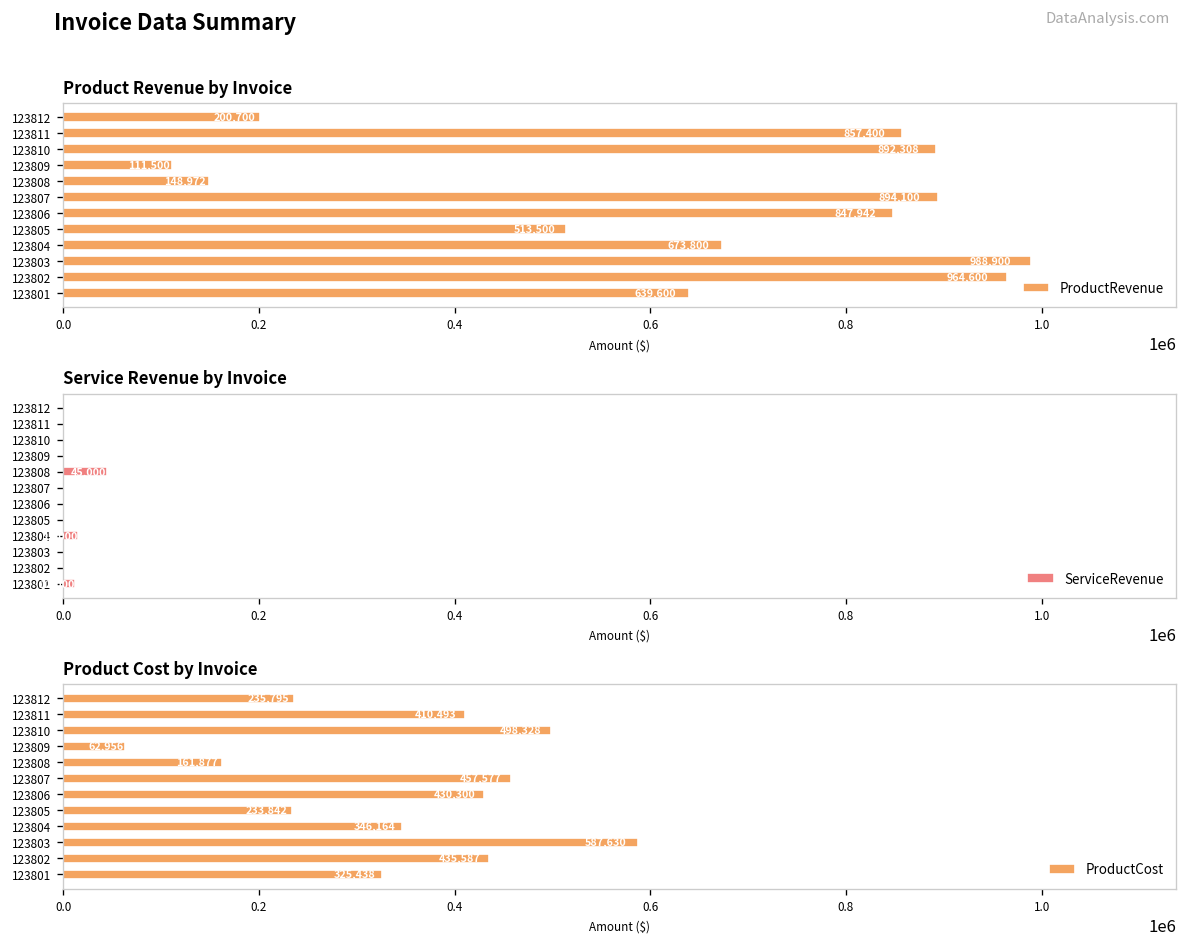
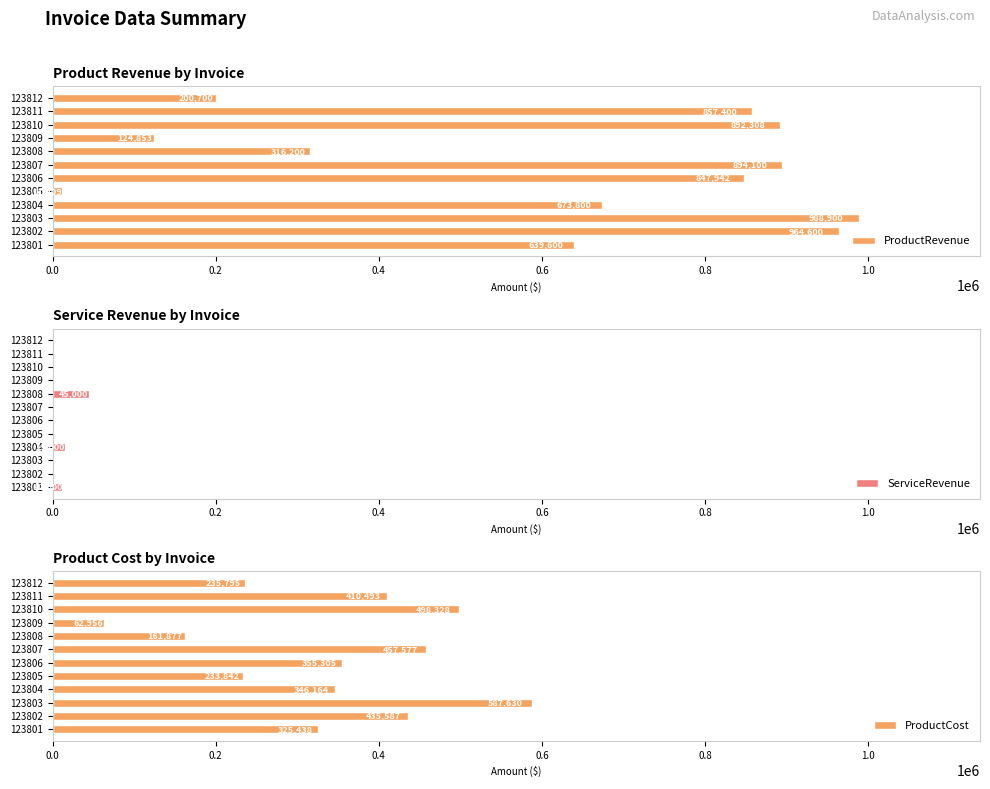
  {
    "Product Revenue by Invoice": {
      "123812": "200,700",
      "123811": "857,400",
      "123810": "892,308",
-     "123809": "111,500",
-     "123808": "148,972",
+     "123809": "124,853",
+     "123808": "316,200",
      "123807": "894,100",
      "123806": "847,942",
-     "123805": "510000",
+     "123805": "10000",
      "123804": "673,800",
      "123803": "988,900",
      "123802": "964,600",
      "123801": "639,600"
    },
    "Service Revenue by Invoice": {
      "123808": "45,000"
    },
    "Product Cost by Invoice": {
      "123812": "235,795",
      "123811": "410,493",
      "123810": "498,328",
      "123809": "62,956",
      "123808": "161,877",
      "123807": "457,577",
-     "123806": "430,300",
+     "123806": "355,305",
      "123805": "233,842",
      "123804": "346,164",
      "123803": "587,630",
      "123802": "435,587",
      "123801": "325,438"
    }
  }
